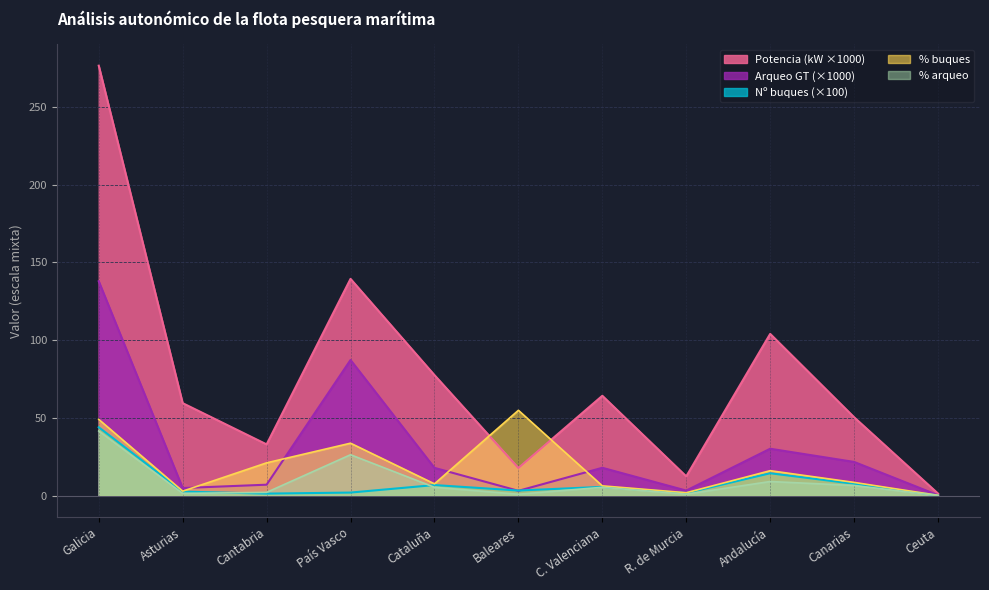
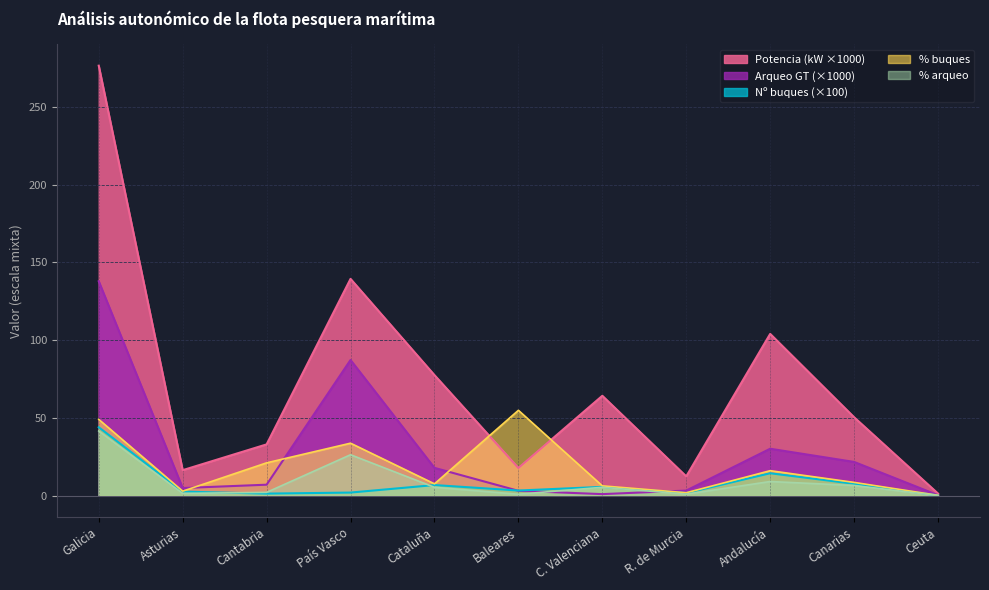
  {
    "Potencia (kW ×1000)": {
      "Galicia": 276,
-     "Asturias": 59,
+     "Asturias": 16,
      "Cantabria": 33,
      "País Vasco": 139,
      "Cataluña": 78,
      "Baleares": 18,
      "C. Valenciana": 64,
      "R. de Murcia": 12,
      "Andalucía": 104,
      "Canarias": 50
    },
    "Arqueo GT (×1000)": {
      "Galicia": 138,
      "Asturias": 5,
      "Cantabria": 7,
      "País Vasco": 87,
      "Cataluña": 18,
-     "C. Valenciana": 18,
+     "C. Valenciana": 1,
      "Andalucía": 30,
      "Canarias": 22
    },
    "Nº buques (×100)": {
      "Galicia": 44,
      "País Vasco": 2,
      "Andalucía": 14
    },
    "% buques": {
      "Galicia": 49,
      "Cantabria": 21,
      "País Vasco": 34,
      "Baleares": 55,
      "Andalucía": 16
    },
    "% arqueo": {
      "Galicia": 42,
      "País Vasco": 26,
      "Baleares": 1,
      "Andalucía": 9
    }
  }
